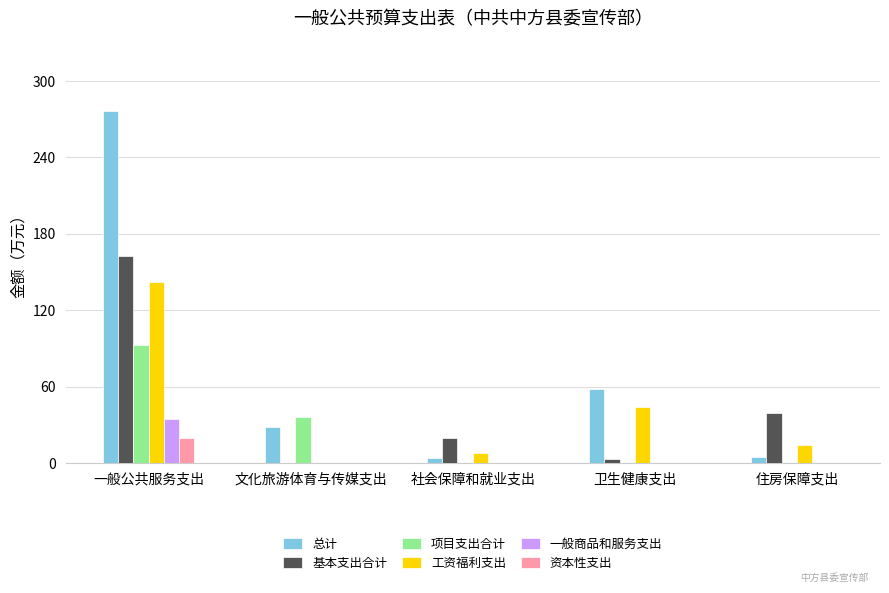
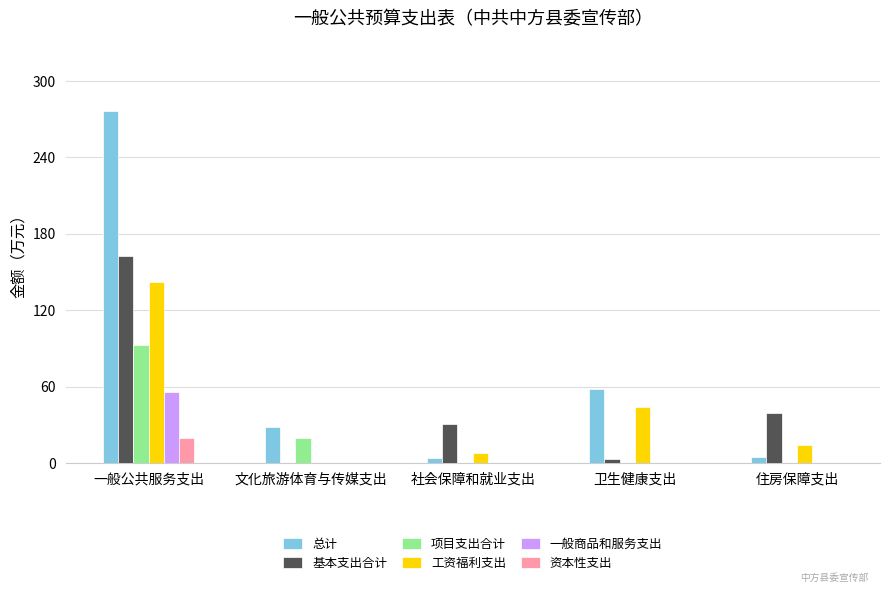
  {
    "总计": {
      "一般公共服务支出": 276,
      "文化旅游体育与传媒支出": 29,
      "社会保障和就业支出": 4,
      "卫生健康支出": 58,
      "住房保障支出": 5
    },
    "基本支出合计": {
      "一般公共服务支出": 163,
      "文化旅游体育与传媒支出": 0,
-     "社会保障和就业支出": 19,
+     "社会保障和就业支出": 31,
      "卫生健康支出": 3,
      "住房保障支出": 39
    },
    "项目支出合计": {
      "一般公共服务支出": 93,
-     "文化旅游体育与传媒支出": 36,
+     "文化旅游体育与传媒支出": 20,
      "社会保障和就业支出": 0,
      "卫生健康支出": 0,
      "住房保障支出": 0
    },
    "工资福利支出": {
      "一般公共服务支出": 142,
      "文化旅游体育与传媒支出": 0,
      "社会保障和就业支出": 8,
      "卫生健康支出": 44,
      "住房保障支出": 14
    },
    "一般商品和服务支出": {
-     "一般公共服务支出": 34,
+     "一般公共服务支出": 55,
      "文化旅游体育与传媒支出": 0,
      "社会保障和就业支出": 0,
      "卫生健康支出": 0,
      "住房保障支出": 0
    },
    "资本性支出": {
      "一般公共服务支出": 20,
      "文化旅游体育与传媒支出": 0,
      "社会保障和就业支出": 0,
      "卫生健康支出": 0,
      "住房保障支出": 0
    }
  }
